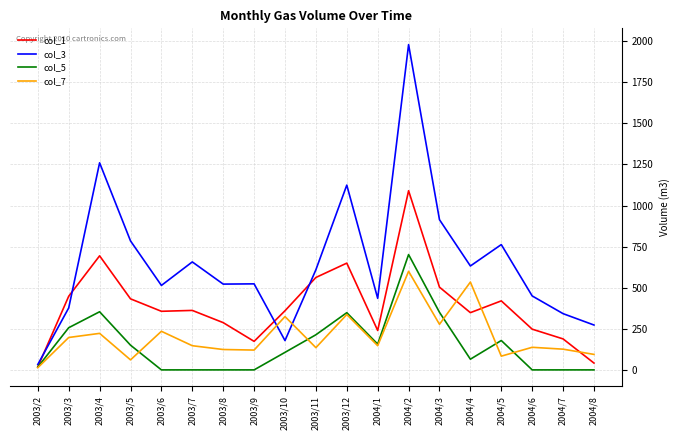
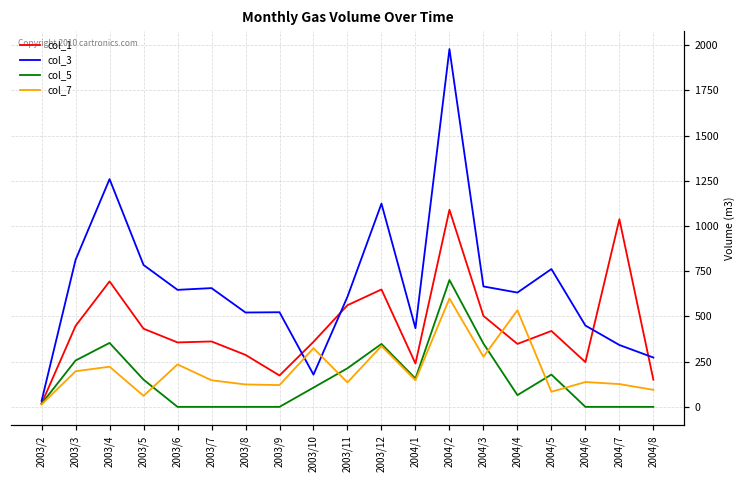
  {
    "col_1": {
      "2003/3": 450,
      "2003/4": 690,
      "2003/5": 430,
      "2003/6": 360,
      "2003/7": 360,
      "2003/8": 290,
      "2003/9": 170,
      "2003/10": 360,
      "2003/11": 560,
      "2003/12": 650,
      "2004/1": 240,
      "2004/2": 1090,
      "2004/3": 500,
      "2004/4": 350,
      "2004/5": 420,
      "2004/6": 250,
-     "2004/7": 190,
-     "2004/8": 40
+     "2004/7": 1040,
+     "2004/8": 150
    },
    "col_3": {
-     "2003/3": 380,
+     "2003/3": 810,
      "2003/4": 1260,
      "2003/5": 780,
-     "2003/6": 510,
+     "2003/6": 650,
      "2003/7": 660,
      "2003/8": 520,
      "2003/9": 520,
      "2003/10": 180,
      "2003/11": 610,
      "2003/12": 1120,
      "2004/1": 440,
      "2004/2": 1980,
-     "2004/3": 910,
+     "2004/3": 670,
      "2004/4": 630,
      "2004/5": 760,
      "2004/6": 450,
      "2004/7": 340,
      "2004/8": 270
    },
    "col_5": {
      "2003/3": 260,
      "2003/4": 350,
      "2003/5": 150,
      "2003/6": 0,
      "2003/7": 0,
      "2003/8": 0,
      "2003/9": 0,
      "2003/10": 110,
      "2003/11": 210,
      "2004/2": 700,
      "2004/3": 350,
      "2004/4": 70,
      "2004/5": 180,
      "2004/6": 0,
      "2004/7": 0,
      "2004/8": 0
    },
    "col_7": {
      "2003/3": 200,
      "2003/4": 220,
      "2003/5": 60,
      "2003/6": 230,
      "2003/7": 150,
      "2003/8": 120,
      "2003/9": 120,
      "2003/10": 320,
      "2003/11": 140,
      "2004/2": 600,
      "2004/3": 280,
      "2004/4": 530,
      "2004/5": 80,
      "2004/6": 140,
      "2004/7": 130,
      "2004/8": 90
    }
  }
